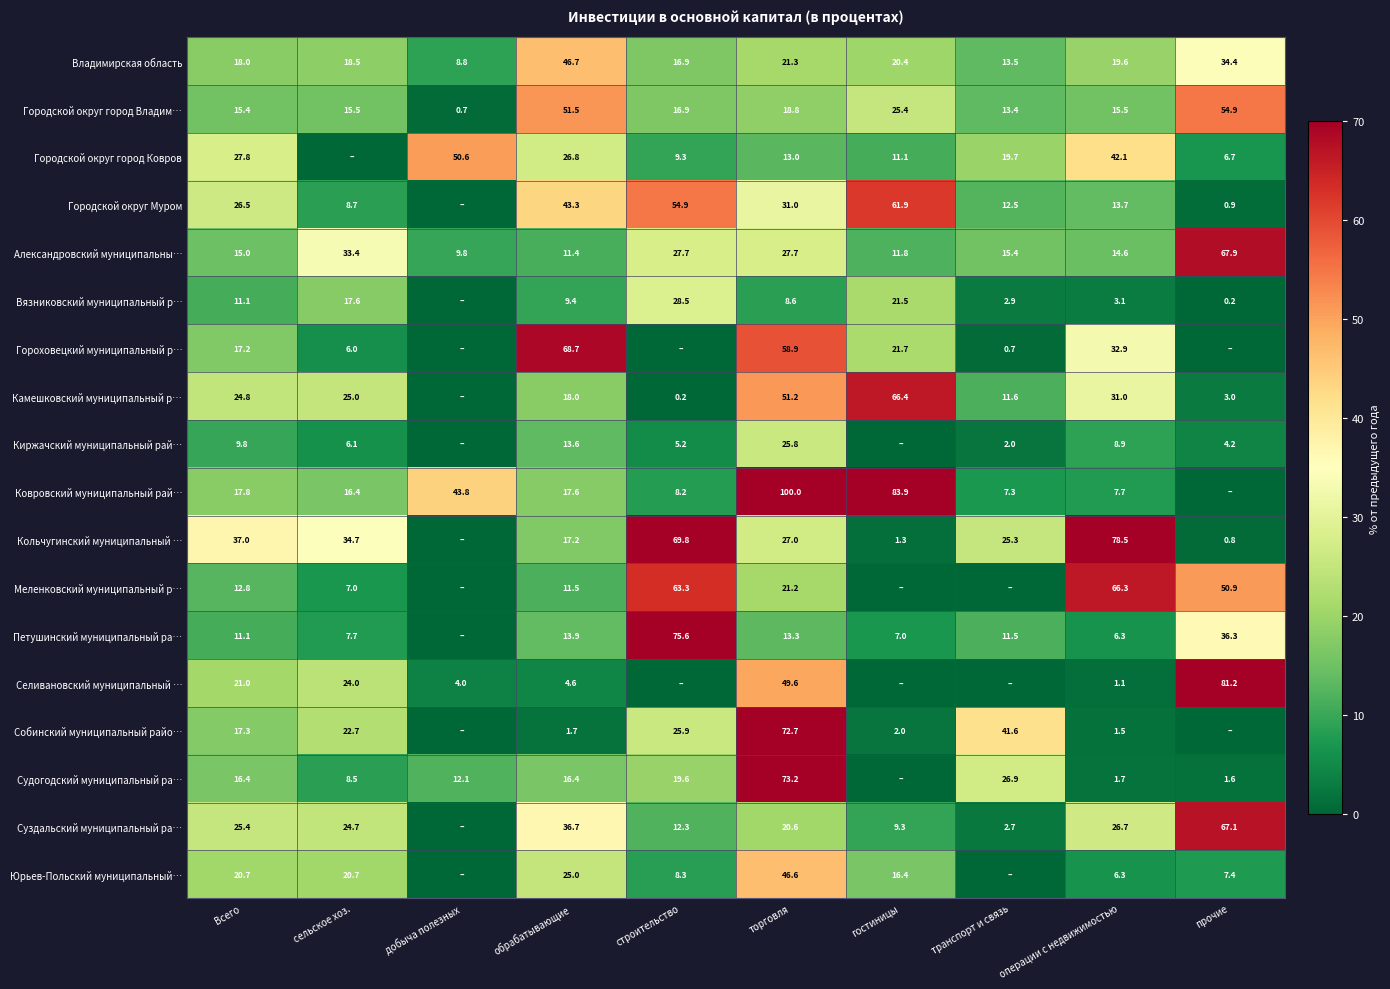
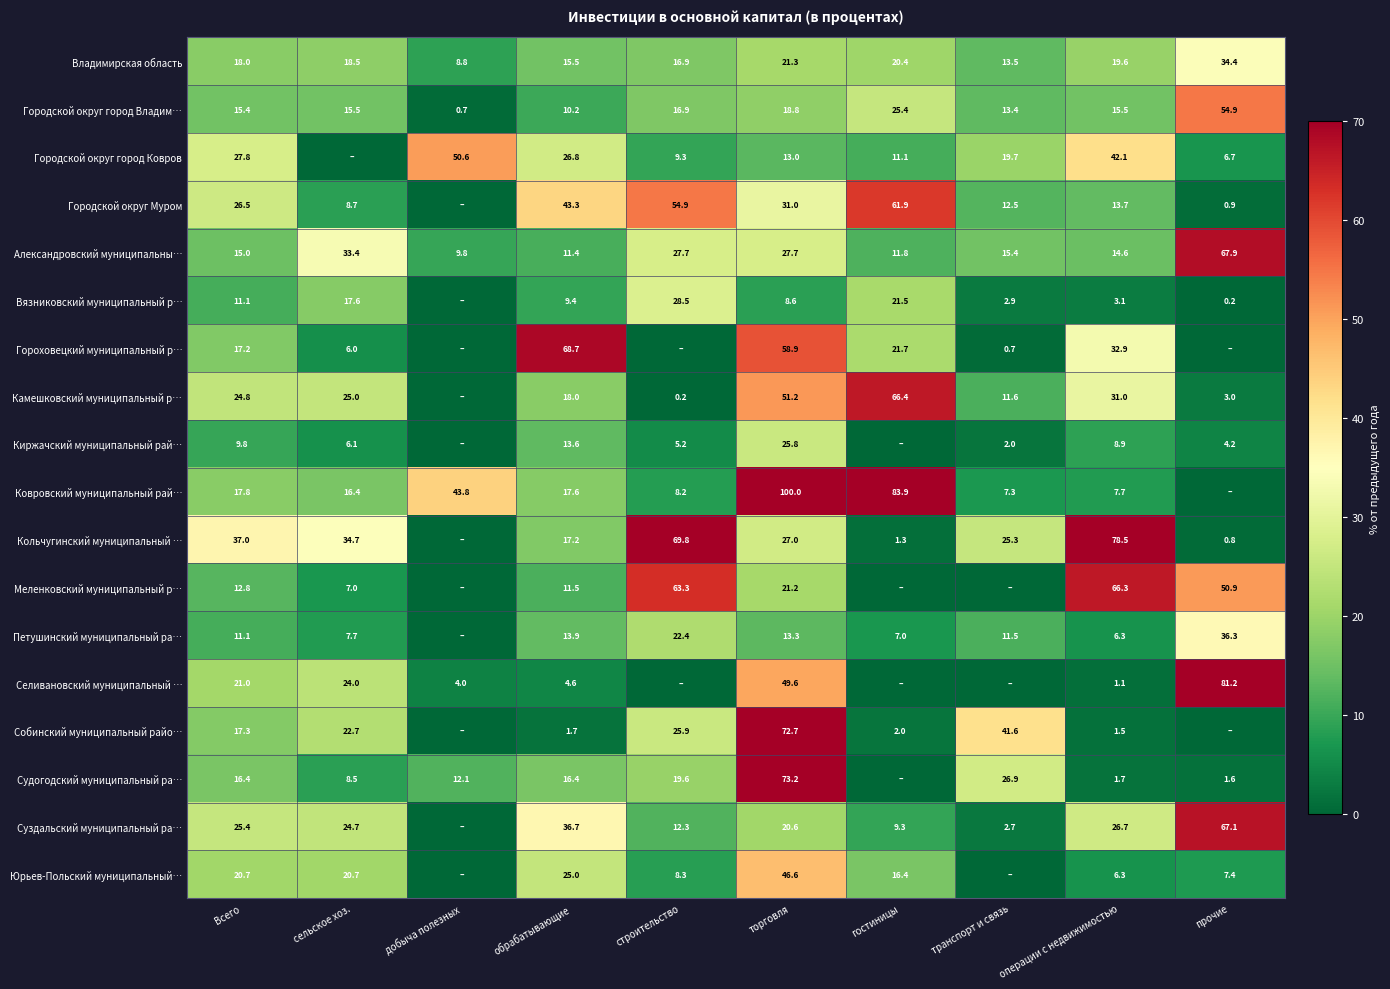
  {
    "Владимирская область": {
      "Всего": 18.0,
      "сельское хоз.": 18.5,
      "добыча полезных": 8.8,
-     "обрабатывающие": 46.7,
+     "обрабатывающие": 15.5,
      "строительство": 16.9,
      "торговля": 21.3,
      "гостиницы": 20.4,
      "транспорт и связь": 13.5,
      "операции с недвижимостью": 19.6,
      "прочие": 34.4
    },
    "Городской округ город Владим…": {
      "Всего": 15.4,
      "сельское хоз.": 15.5,
      "добыча полезных": 0.7,
-     "обрабатывающие": 51.5,
+     "обрабатывающие": 10.2,
      "строительство": 16.9,
      "торговля": 18.8,
      "гостиницы": 25.4,
      "транспорт и связь": 13.4,
      "операции с недвижимостью": 15.5,
      "прочие": 54.9
    },
    "Городской округ город Ковров": {
      "Всего": 27.8,
      "добыча полезных": 50.6,
      "обрабатывающие": 26.8,
      "строительство": 9.3,
      "торговля": 13.0,
      "гостиницы": 11.1,
      "транспорт и связь": 19.7,
      "операции с недвижимостью": 42.1,
      "прочие": 6.7
    },
    "Городской округ Муром": {
      "Всего": 26.5,
      "сельское хоз.": 8.7,
      "обрабатывающие": 43.3,
      "строительство": 54.9,
      "торговля": 31.0,
      "гостиницы": 61.9,
      "транспорт и связь": 12.5,
      "операции с недвижимостью": 13.7,
      "прочие": 0.9
    },
    "Александровский муниципальны…": {
      "Всего": 15.0,
      "сельское хоз.": 33.4,
      "добыча полезных": 9.8,
      "обрабатывающие": 11.4,
      "строительство": 27.7,
      "торговля": 27.7,
      "гостиницы": 11.8,
      "транспорт и связь": 15.4,
      "операции с недвижимостью": 14.6,
      "прочие": 67.9
    },
    "Вязниковский муниципальный р…": {
      "Всего": 11.1,
      "сельское хоз.": 17.6,
      "обрабатывающие": 9.4,
      "строительство": 28.5,
      "торговля": 8.6,
      "гостиницы": 21.5,
      "транспорт и связь": 2.9,
      "операции с недвижимостью": 3.1,
      "прочие": 0.2
    },
    "Гороховецкий муниципальный р…": {
      "Всего": 17.2,
      "сельское хоз.": 6.0,
      "обрабатывающие": 68.7,
      "торговля": 58.9,
      "гостиницы": 21.7,
      "транспорт и связь": 0.7,
      "операции с недвижимостью": 32.9
    },
    "Камешковский муниципальный р…": {
      "Всего": 24.8,
      "сельское хоз.": 25.0,
      "обрабатывающие": 18.0,
      "строительство": 0.2,
      "торговля": 51.2,
      "гостиницы": 66.4,
      "транспорт и связь": 11.6,
      "операции с недвижимостью": 31.0,
      "прочие": 3.0
    },
    "Киржачский муниципальный рай…": {
      "Всего": 9.8,
      "сельское хоз.": 6.1,
      "обрабатывающие": 13.6,
      "строительство": 5.2,
      "торговля": 25.8,
      "транспорт и связь": 2.0,
      "операции с недвижимостью": 8.9,
      "прочие": 4.2
    },
    "Ковровский муниципальный рай…": {
      "Всего": 17.8,
      "сельское хоз.": 16.4,
      "добыча полезных": 43.8,
      "обрабатывающие": 17.6,
      "строительство": 8.2,
      "торговля": 100.0,
      "гостиницы": 83.9,
      "транспорт и связь": 7.3,
      "операции с недвижимостью": 7.7
    },
    "Кольчугинский муниципальный …": {
      "Всего": 37.0,
      "сельское хоз.": 34.7,
      "обрабатывающие": 17.2,
      "строительство": 69.8,
      "торговля": 27.0,
      "гостиницы": 1.3,
      "транспорт и связь": 25.3,
      "операции с недвижимостью": 78.5,
      "прочие": 0.8
    },
    "Меленковский муниципальный р…": {
      "Всего": 12.8,
      "сельское хоз.": 7.0,
      "обрабатывающие": 11.5,
      "строительство": 63.3,
      "торговля": 21.2,
      "операции с недвижимостью": 66.3,
      "прочие": 50.9
    },
    "Петушинский муниципальный ра…": {
      "Всего": 11.1,
      "сельское хоз.": 7.7,
      "обрабатывающие": 13.9,
-     "строительство": 75.6,
+     "строительство": 22.4,
      "торговля": 13.3,
      "гостиницы": 7.0,
      "транспорт и связь": 11.5,
      "операции с недвижимостью": 6.3,
      "прочие": 36.3
    },
    "Селивановский муниципальный …": {
      "Всего": 21.0,
      "сельское хоз.": 24.0,
      "добыча полезных": 4.0,
      "обрабатывающие": 4.6,
      "торговля": 49.6,
      "операции с недвижимостью": 1.1,
      "прочие": 81.2
    },
    "Собинский муниципальный райо…": {
      "Всего": 17.3,
      "сельское хоз.": 22.7,
      "обрабатывающие": 1.7,
      "строительство": 25.9,
      "торговля": 72.7,
      "гостиницы": 2.0,
      "транспорт и связь": 41.6,
      "операции с недвижимостью": 1.5
    },
    "Судогодский муниципальный ра…": {
      "Всего": 16.4,
      "сельское хоз.": 8.5,
      "добыча полезных": 12.1,
      "обрабатывающие": 16.4,
      "строительство": 19.6,
      "торговля": 73.2,
      "транспорт и связь": 26.9,
      "операции с недвижимостью": 1.7,
      "прочие": 1.6
    },
    "Суздальский муниципальный ра…": {
      "Всего": 25.4,
      "сельское хоз.": 24.7,
      "обрабатывающие": 36.7,
      "строительство": 12.3,
      "торговля": 20.6,
      "гостиницы": 9.3,
      "транспорт и связь": 2.7,
      "операции с недвижимостью": 26.7,
      "прочие": 67.1
    },
    "Юрьев-Польский муниципальный…": {
      "Всего": 20.7,
      "сельское хоз.": 20.7,
      "обрабатывающие": 25.0,
      "строительство": 8.3,
      "торговля": 46.6,
      "гостиницы": 16.4,
      "операции с недвижимостью": 6.3,
      "прочие": 7.4
    }
  }
